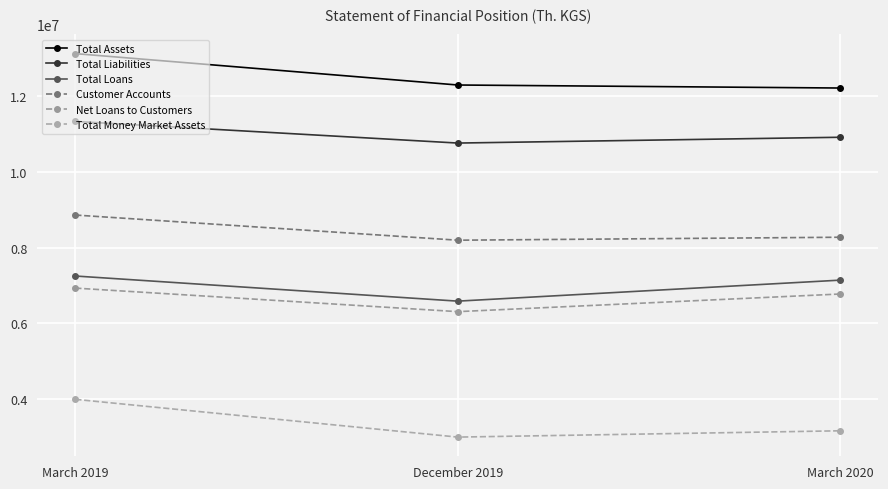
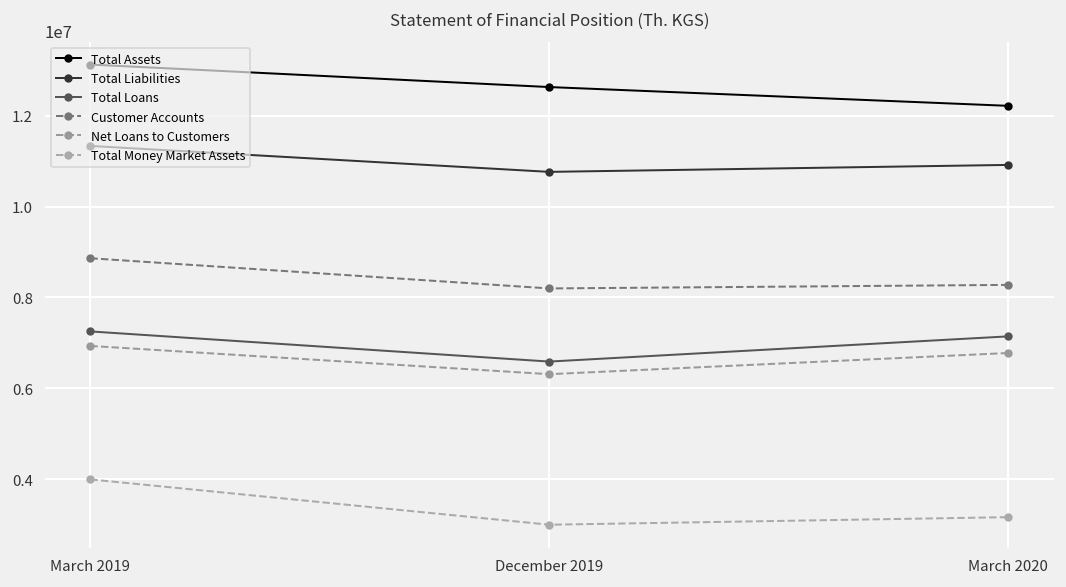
  {
    "Total Assets": {
-     "December 2019": 12300000,
+     "December 2019": 12600000,
      "March 2020": 12200000
    }
  }
